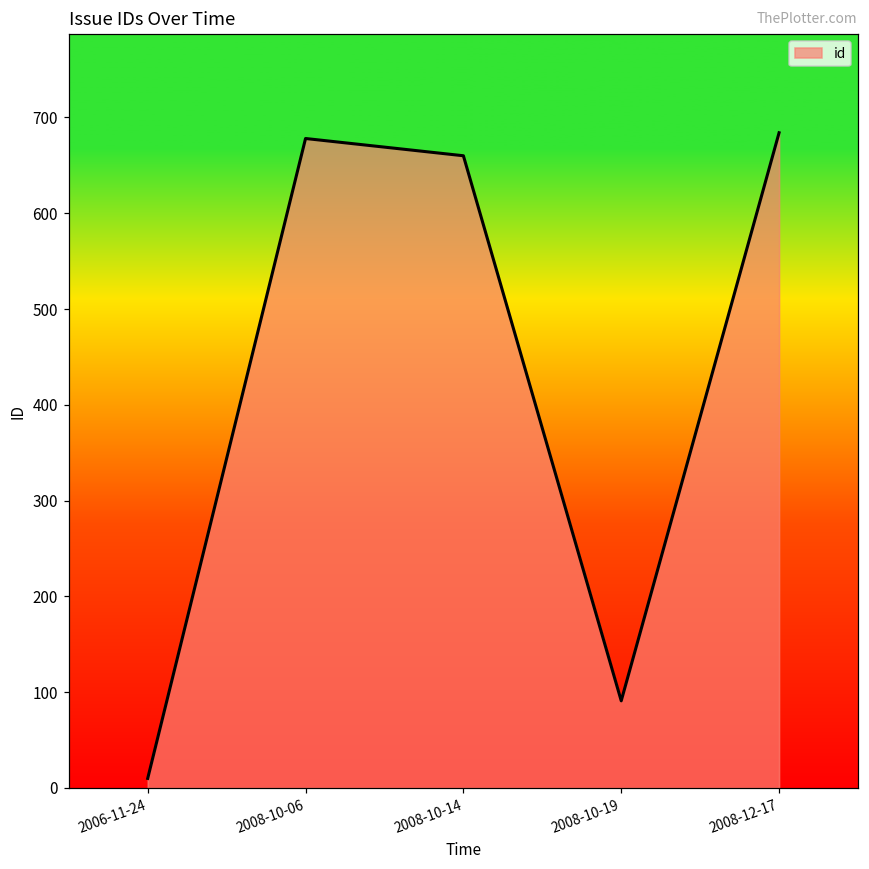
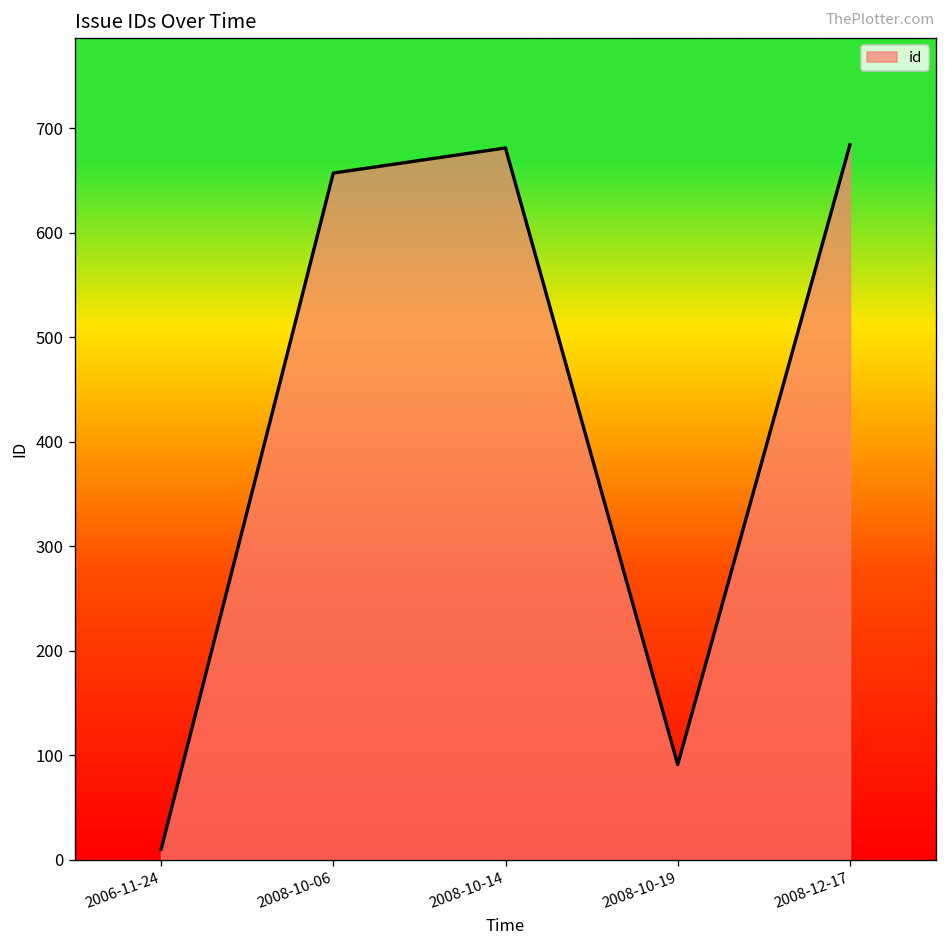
  {
    "2006-11-24": 10,
-   "2008-10-06": 680,
-   "2008-10-14": 660,
+   "2008-10-06": 660,
+   "2008-10-14": 680,
    "2008-10-19": 90,
    "2008-12-17": 680
  }
